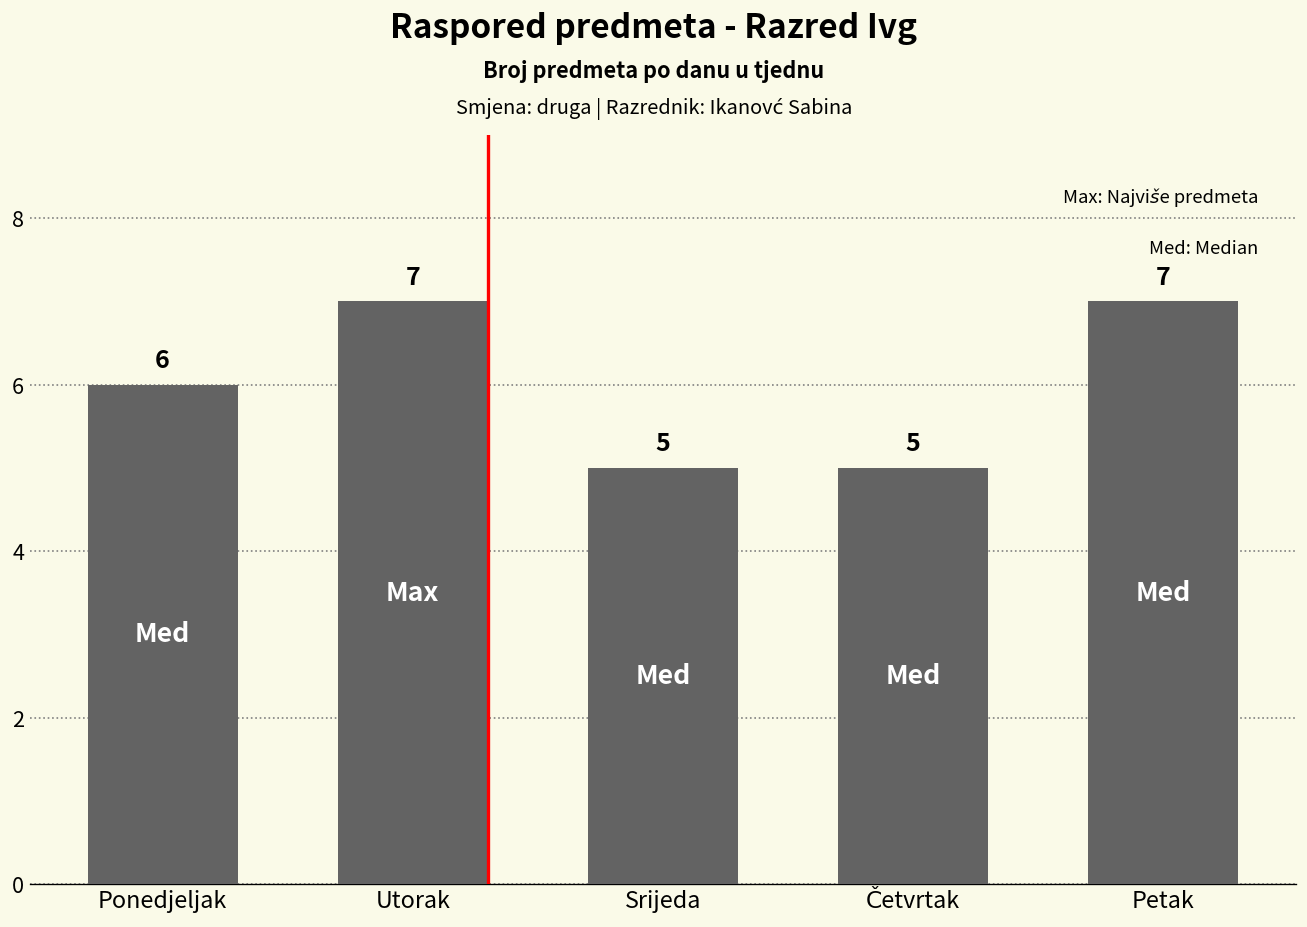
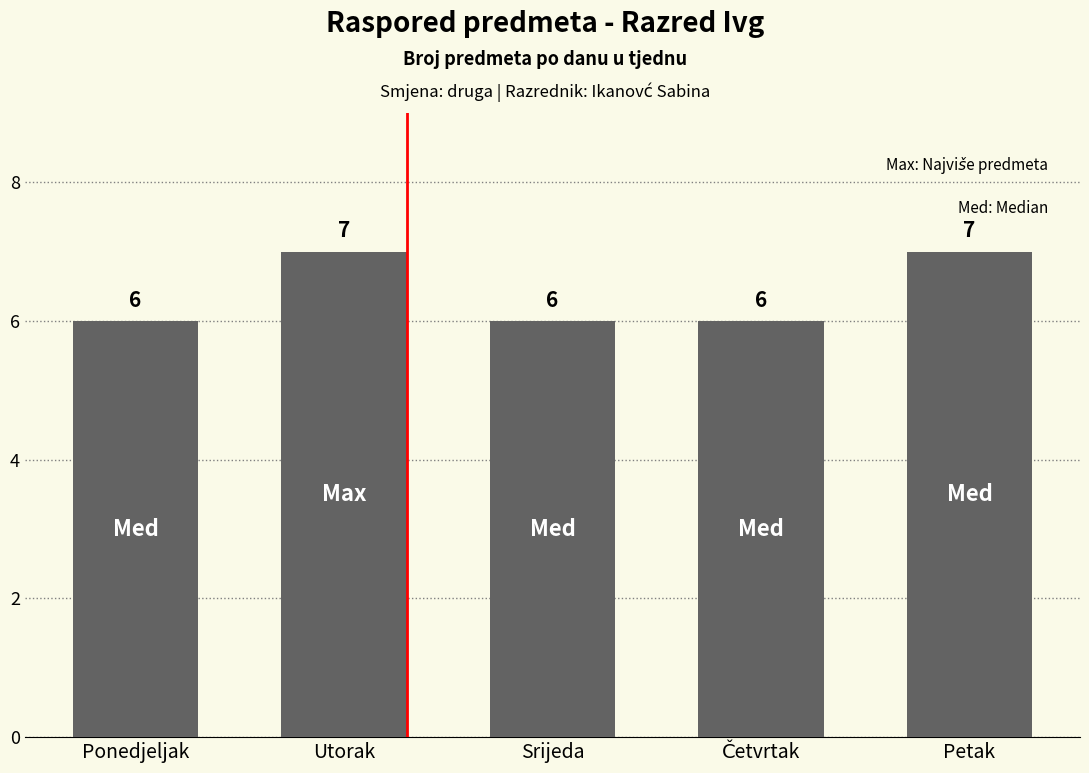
  {
    "Ponedjeljak": 6,
    "Utorak": 7,
-   "Srijeda": 5,
-   "Četvrtak": 5,
+   "Srijeda": 6,
+   "Četvrtak": 6,
    "Petak": 7
  }
